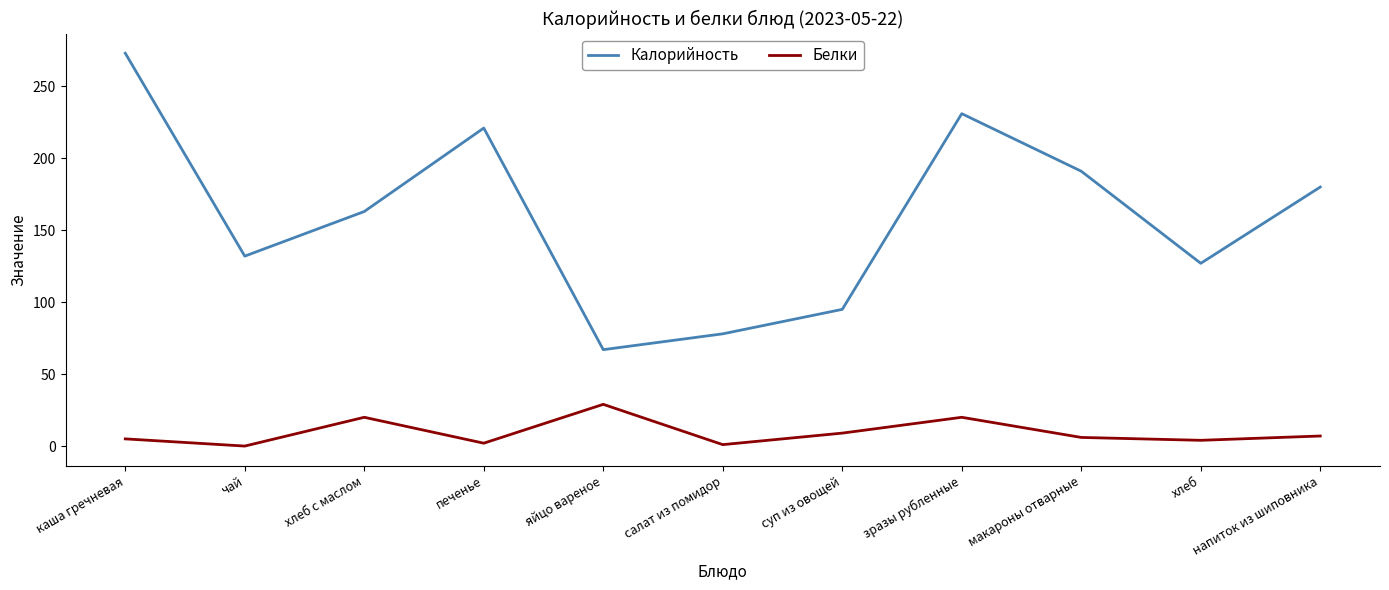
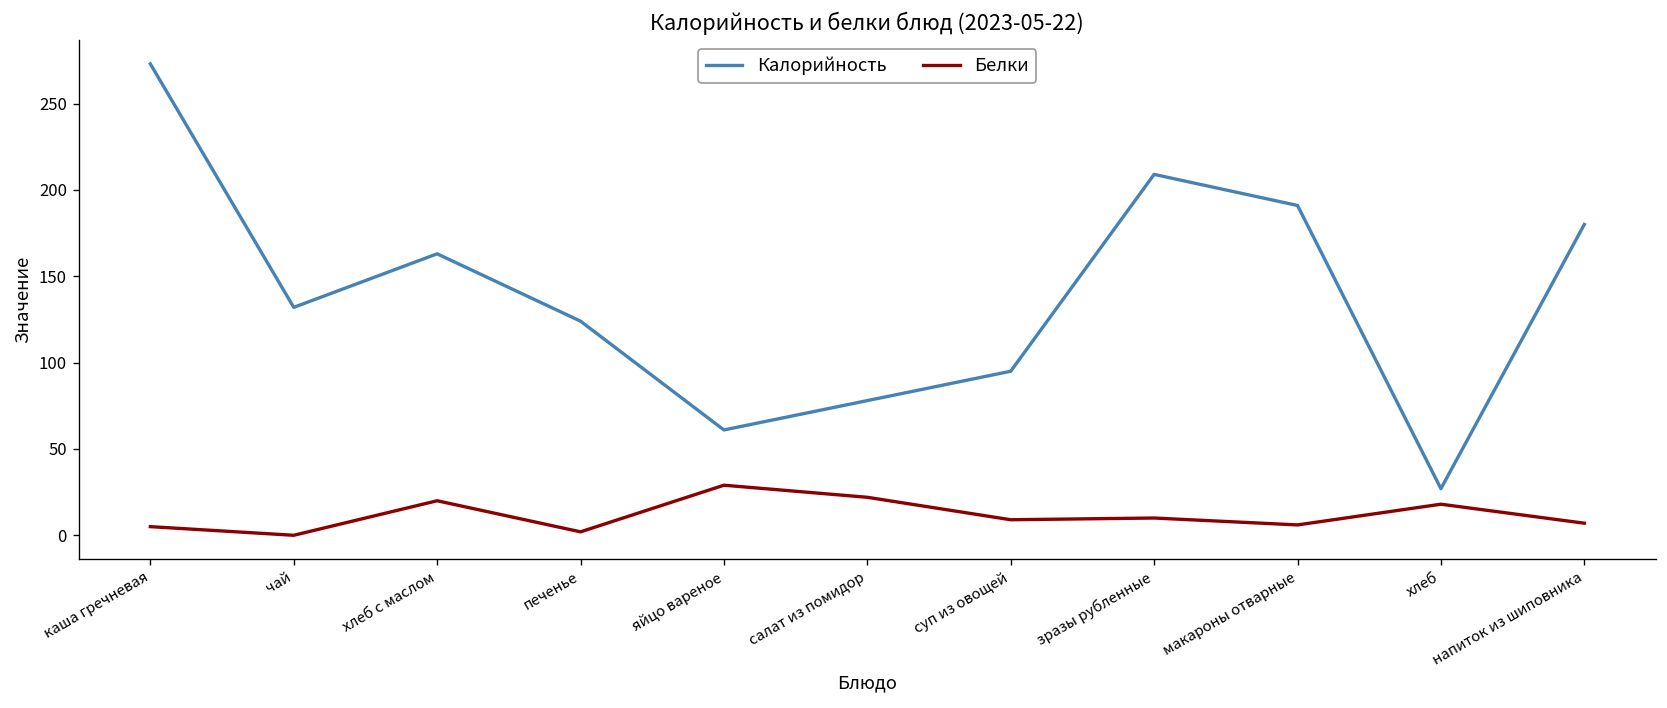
  {
    "Калорийность": {
      "каша гречневая": 273,
      "чай": 132,
      "хлеб с маслом": 163,
-     "печенье": 221,
-     "яйцо вареное": 67,
+     "печенье": 124,
+     "яйцо вареное": 61,
      "салат из помидор": 78,
      "суп из овощей": 95,
-     "зразы рубленные": 231,
+     "зразы рубленные": 209,
      "макароны отварные": 191,
-     "хлеб": 127,
+     "хлеб": 27,
      "напиток из шиповника": 180
    },
    "Белки": {
      "каша гречневая": 5,
      "чай": 0,
      "хлеб с маслом": 20,
      "печенье": 2,
      "яйцо вареное": 29,
-     "салат из помидор": 1,
+     "салат из помидор": 22,
      "суп из овощей": 9,
-     "зразы рубленные": 20,
+     "зразы рубленные": 10,
      "макароны отварные": 6,
-     "хлеб": 4,
+     "хлеб": 18,
      "напиток из шиповника": 7
    }
  }
